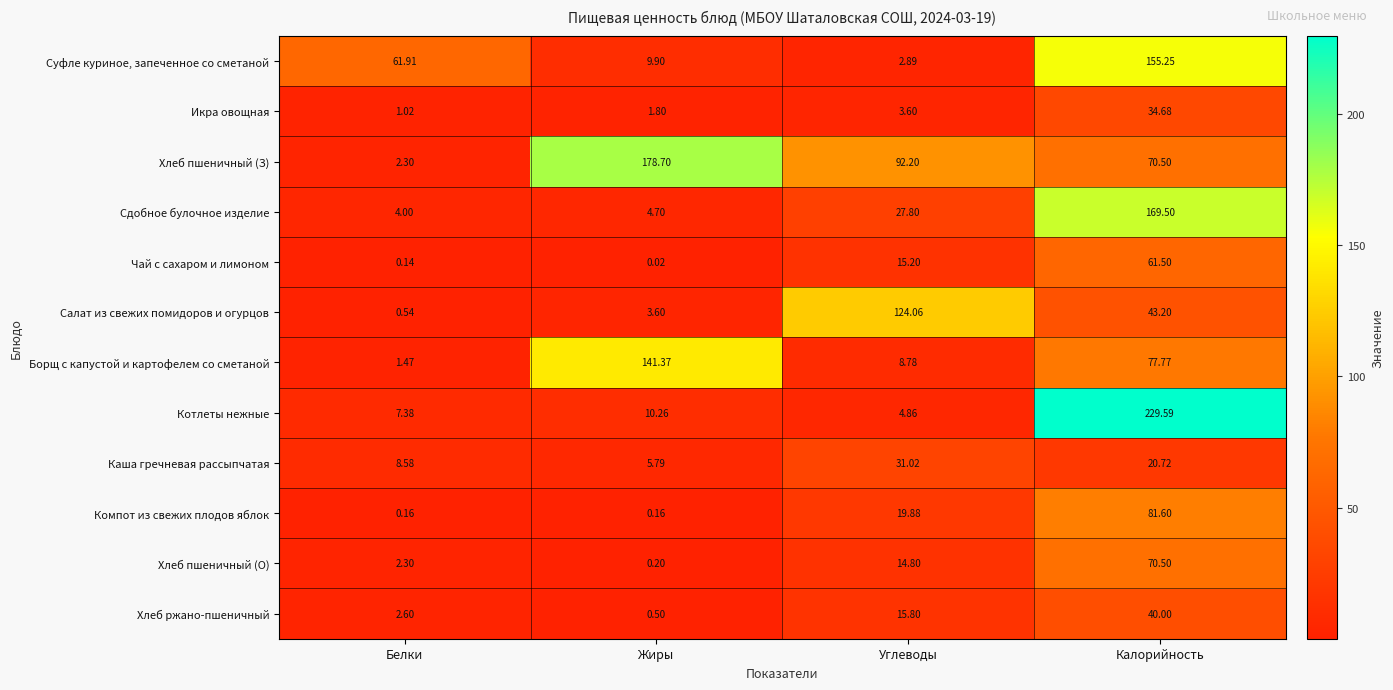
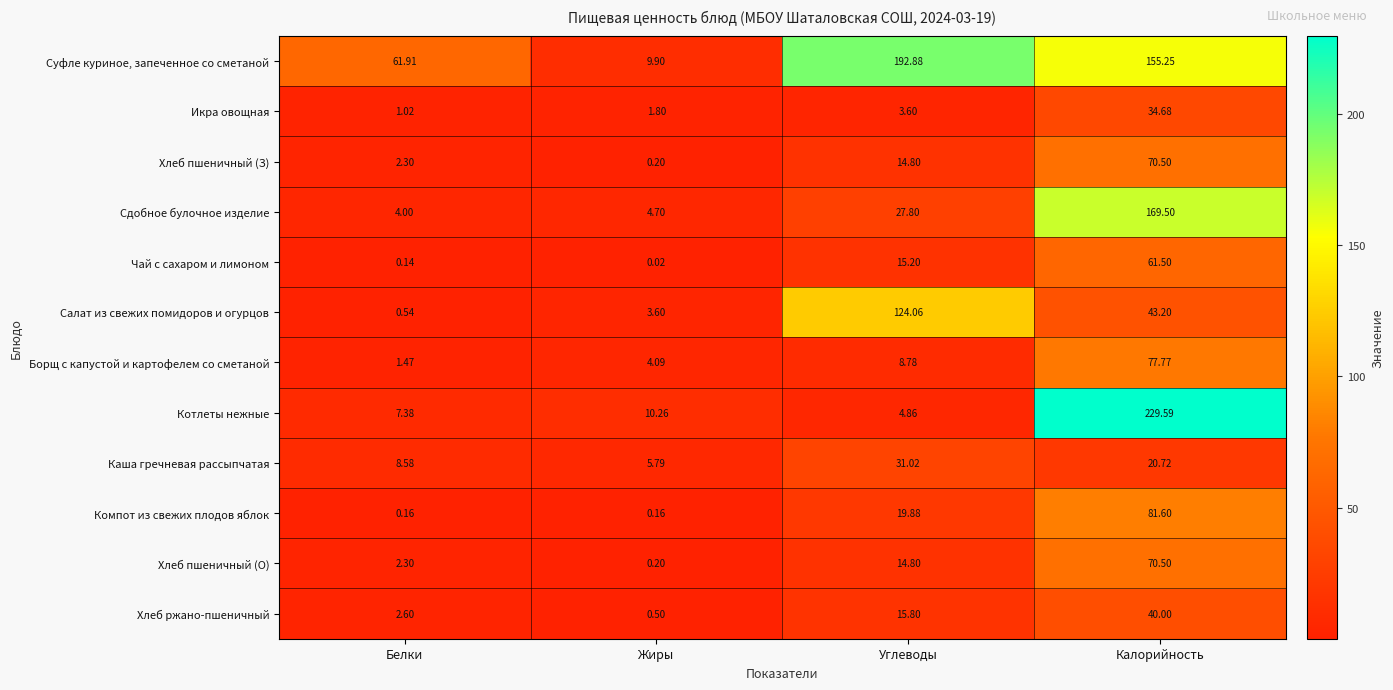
  {
    "Суфле куриное, запеченное со сметаной": {
      "Белки": 61.91,
      "Жиры": 9.90,
-     "Углеводы": 2.89,
+     "Углеводы": 192.88,
      "Калорийность": 155.25
    },
    "Икра овощная": {
      "Белки": 1.02,
      "Жиры": 1.80,
      "Углеводы": 3.60,
      "Калорийность": 34.68
    },
    "Хлеб пшеничный (З)": {
      "Белки": 2.30,
-     "Жиры": 178.70,
-     "Углеводы": 92.20,
+     "Жиры": 0.20,
+     "Углеводы": 14.80,
      "Калорийность": 70.50
    },
    "Сдобное булочное изделие": {
      "Белки": 4.00,
      "Жиры": 4.70,
      "Углеводы": 27.80,
      "Калорийность": 169.50
    },
    "Чай с сахаром и лимоном": {
      "Белки": 0.14,
      "Жиры": 0.02,
      "Углеводы": 15.20,
      "Калорийность": 61.50
    },
    "Салат из свежих помидоров и огурцов": {
      "Белки": 0.54,
      "Жиры": 3.60,
      "Углеводы": 124.06,
      "Калорийность": 43.20
    },
    "Борщ с капустой и картофелем со сметаной": {
      "Белки": 1.47,
-     "Жиры": 141.37,
+     "Жиры": 4.09,
      "Углеводы": 8.78,
      "Калорийность": 77.77
    },
    "Котлеты нежные": {
      "Белки": 7.38,
      "Жиры": 10.26,
      "Углеводы": 4.86,
      "Калорийность": 229.59
    },
    "Каша гречневая рассыпчатая": {
      "Белки": 8.58,
      "Жиры": 5.79,
      "Углеводы": 31.02,
      "Калорийность": 20.72
    },
    "Компот из свежих плодов яблок": {
      "Белки": 0.16,
      "Жиры": 0.16,
      "Углеводы": 19.88,
      "Калорийность": 81.60
    },
    "Хлеб пшеничный (О)": {
      "Белки": 2.30,
      "Жиры": 0.20,
      "Углеводы": 14.80,
      "Калорийность": 70.50
    },
    "Хлеб ржано-пшеничный": {
      "Белки": 2.60,
      "Жиры": 0.50,
      "Углеводы": 15.80,
      "Калорийность": 40.00
    }
  }
